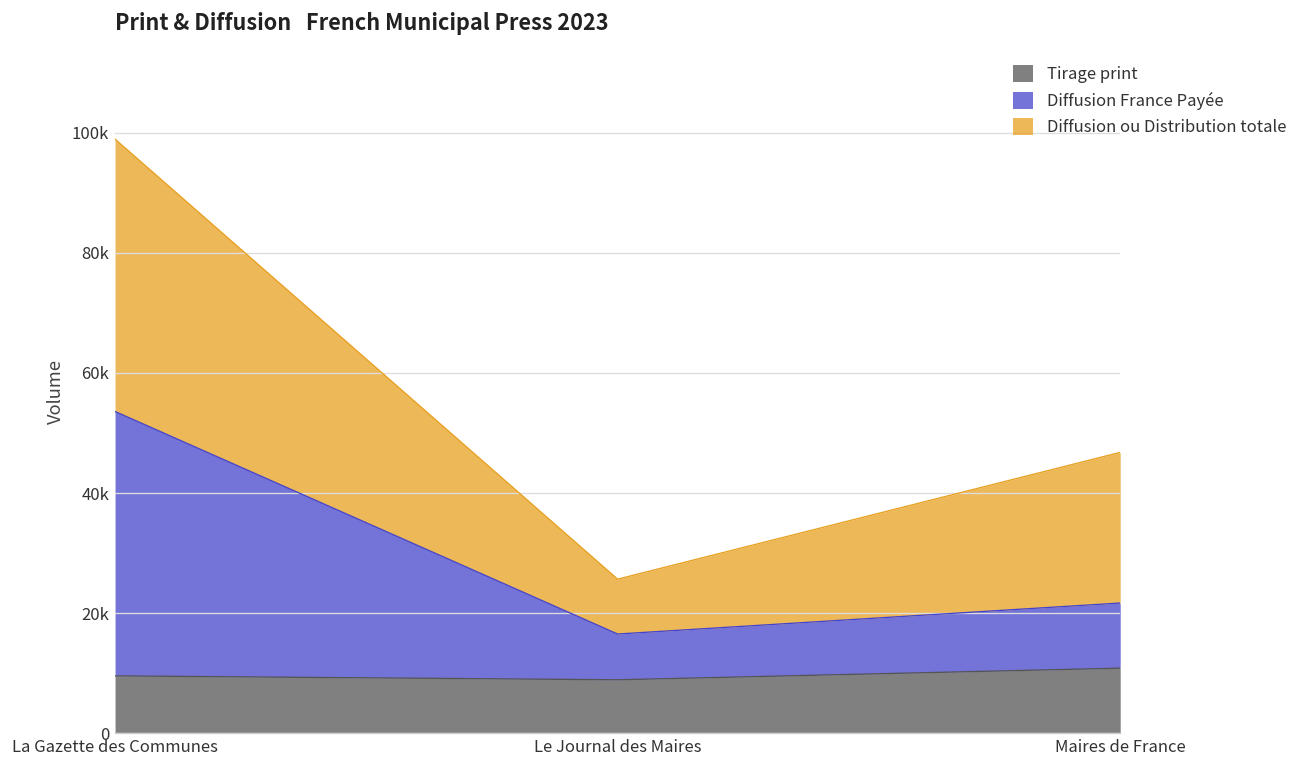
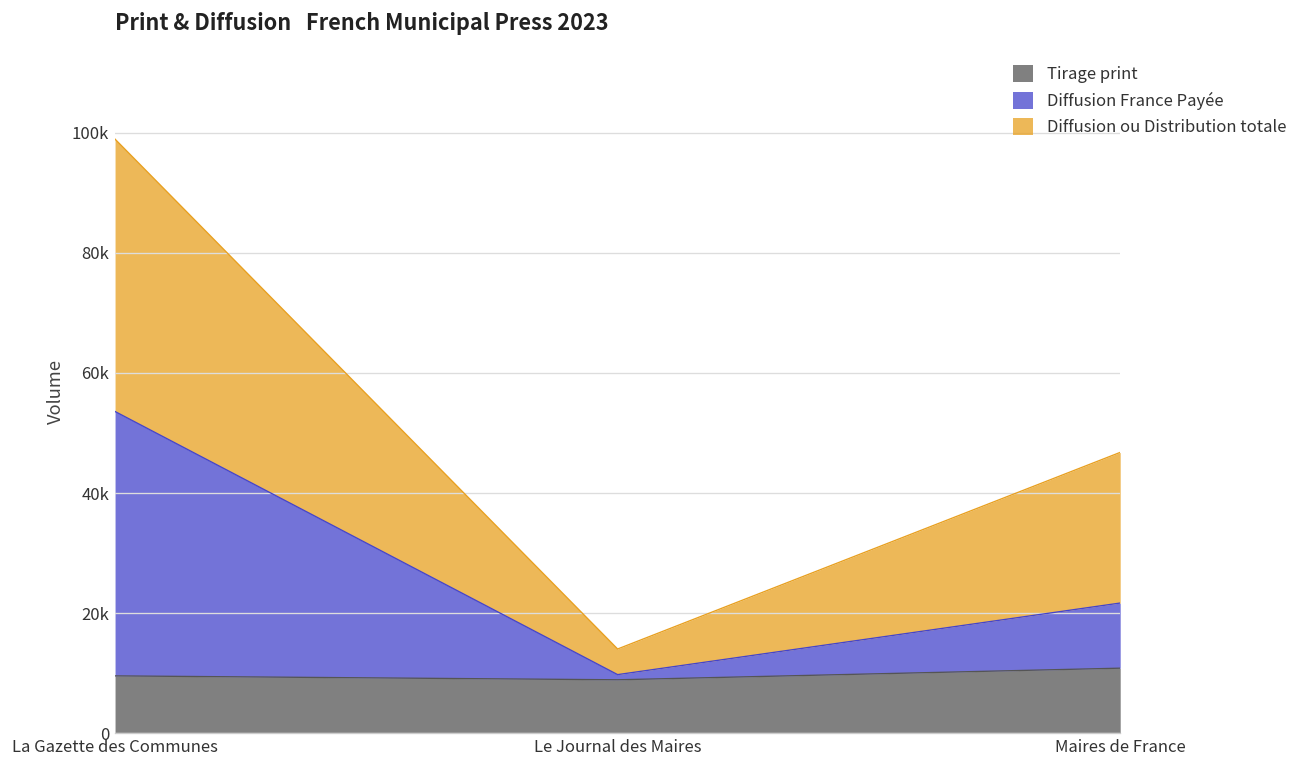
  {
    "Tirage print": {
      "La Gazette des Communes": 10000,
      "Le Journal des Maires": 9000,
      "Maires de France": 11000
    },
    "Diffusion France Payée": {
      "La Gazette des Communes": 44000,
-     "Le Journal des Maires": 8000,
+     "Le Journal des Maires": 1000,
      "Maires de France": 11000
    },
    "Diffusion ou Distribution totale": {
      "La Gazette des Communes": 45000,
-     "Le Journal des Maires": 9000,
+     "Le Journal des Maires": 4000,
      "Maires de France": 25000
    }
  }
